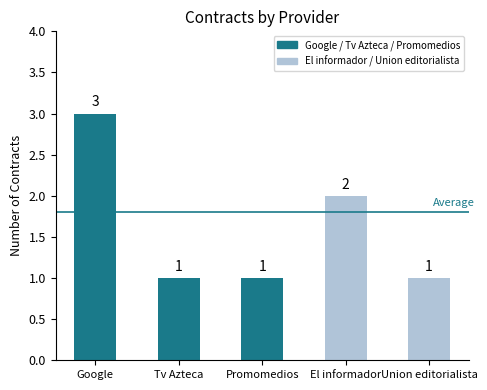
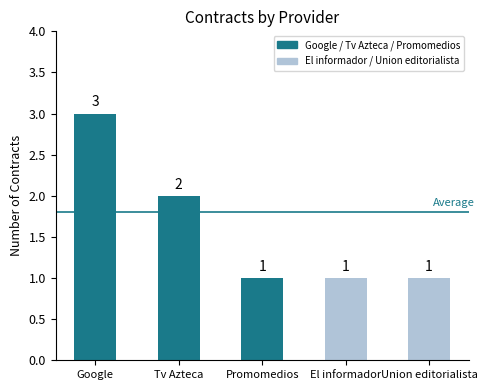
  {
    "Google": 3,
-   "Tv Azteca": 1,
+   "Tv Azteca": 2,
    "Promomedios": 1,
-   "El informador": 2,
+   "El informador": 1,
    "Union editorialista": 1
  }
